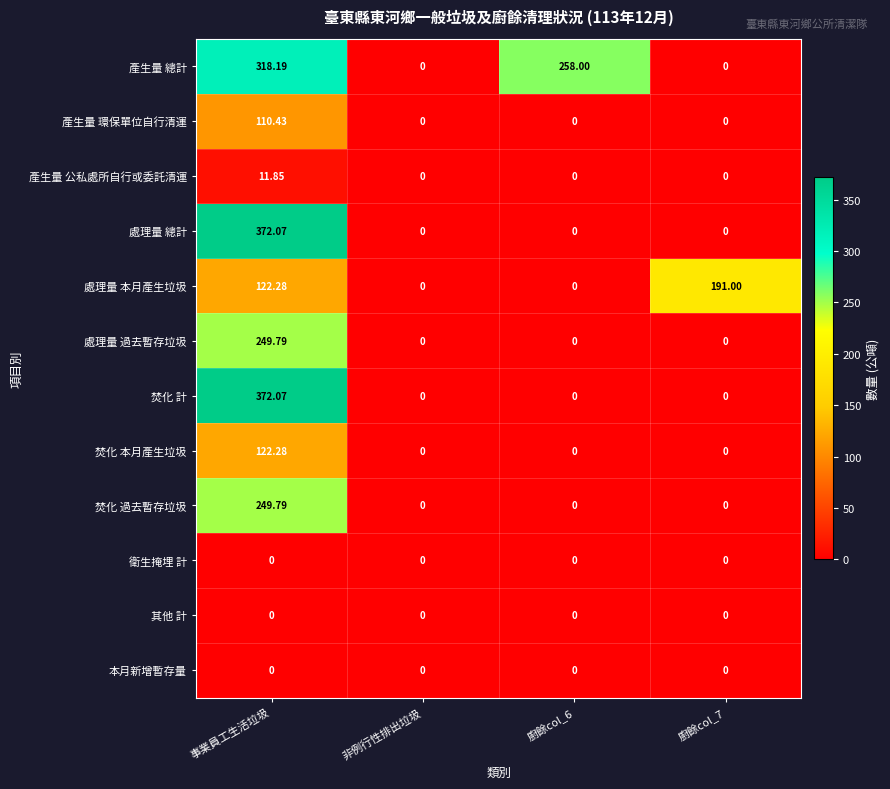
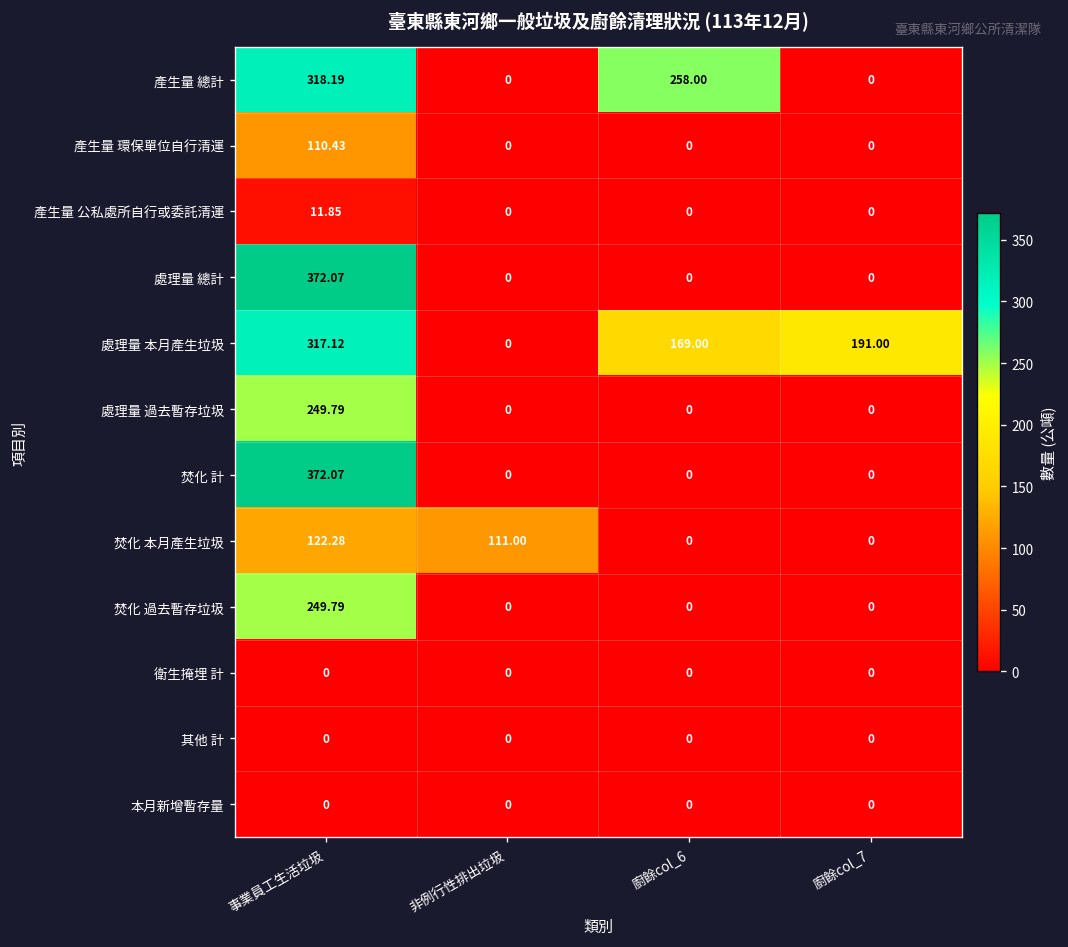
  {
    "產生量 總計": {
      "事業員工生活垃圾": 318.19,
      "非例行性排出垃圾": 0,
      "廚餘col_6": 258.00,
      "廚餘col_7": 0
    },
    "產生量 環保單位自行清運": {
      "事業員工生活垃圾": 110.43,
      "非例行性排出垃圾": 0,
      "廚餘col_6": 0,
      "廚餘col_7": 0
    },
    "產生量 公私處所自行或委託清運": {
      "事業員工生活垃圾": 11.85,
      "非例行性排出垃圾": 0,
      "廚餘col_6": 0,
      "廚餘col_7": 0
    },
    "處理量 總計": {
      "事業員工生活垃圾": 372.07,
      "非例行性排出垃圾": 0,
      "廚餘col_6": 0,
      "廚餘col_7": 0
    },
    "處理量 本月產生垃圾": {
-     "事業員工生活垃圾": 122.28,
+     "事業員工生活垃圾": 317.12,
      "非例行性排出垃圾": 0,
-     "廚餘col_6": 0,
+     "廚餘col_6": 169.00,
      "廚餘col_7": 191.00
    },
    "處理量 過去暫存垃圾": {
      "事業員工生活垃圾": 249.79,
      "非例行性排出垃圾": 0,
      "廚餘col_6": 0,
      "廚餘col_7": 0
    },
    "焚化 計": {
      "事業員工生活垃圾": 372.07,
      "非例行性排出垃圾": 0,
      "廚餘col_6": 0,
      "廚餘col_7": 0
    },
    "焚化 本月產生垃圾": {
      "事業員工生活垃圾": 122.28,
-     "非例行性排出垃圾": 0,
+     "非例行性排出垃圾": 111.00,
      "廚餘col_6": 0,
      "廚餘col_7": 0
    },
    "焚化 過去暫存垃圾": {
      "事業員工生活垃圾": 249.79,
      "非例行性排出垃圾": 0,
      "廚餘col_6": 0,
      "廚餘col_7": 0
    },
    "衛生掩埋 計": {
      "事業員工生活垃圾": 0,
      "非例行性排出垃圾": 0,
      "廚餘col_6": 0,
      "廚餘col_7": 0
    },
    "其他 計": {
      "事業員工生活垃圾": 0,
      "非例行性排出垃圾": 0,
      "廚餘col_6": 0,
      "廚餘col_7": 0
    },
    "本月新增暫存量": {
      "事業員工生活垃圾": 0,
      "非例行性排出垃圾": 0,
      "廚餘col_6": 0,
      "廚餘col_7": 0
    }
  }
